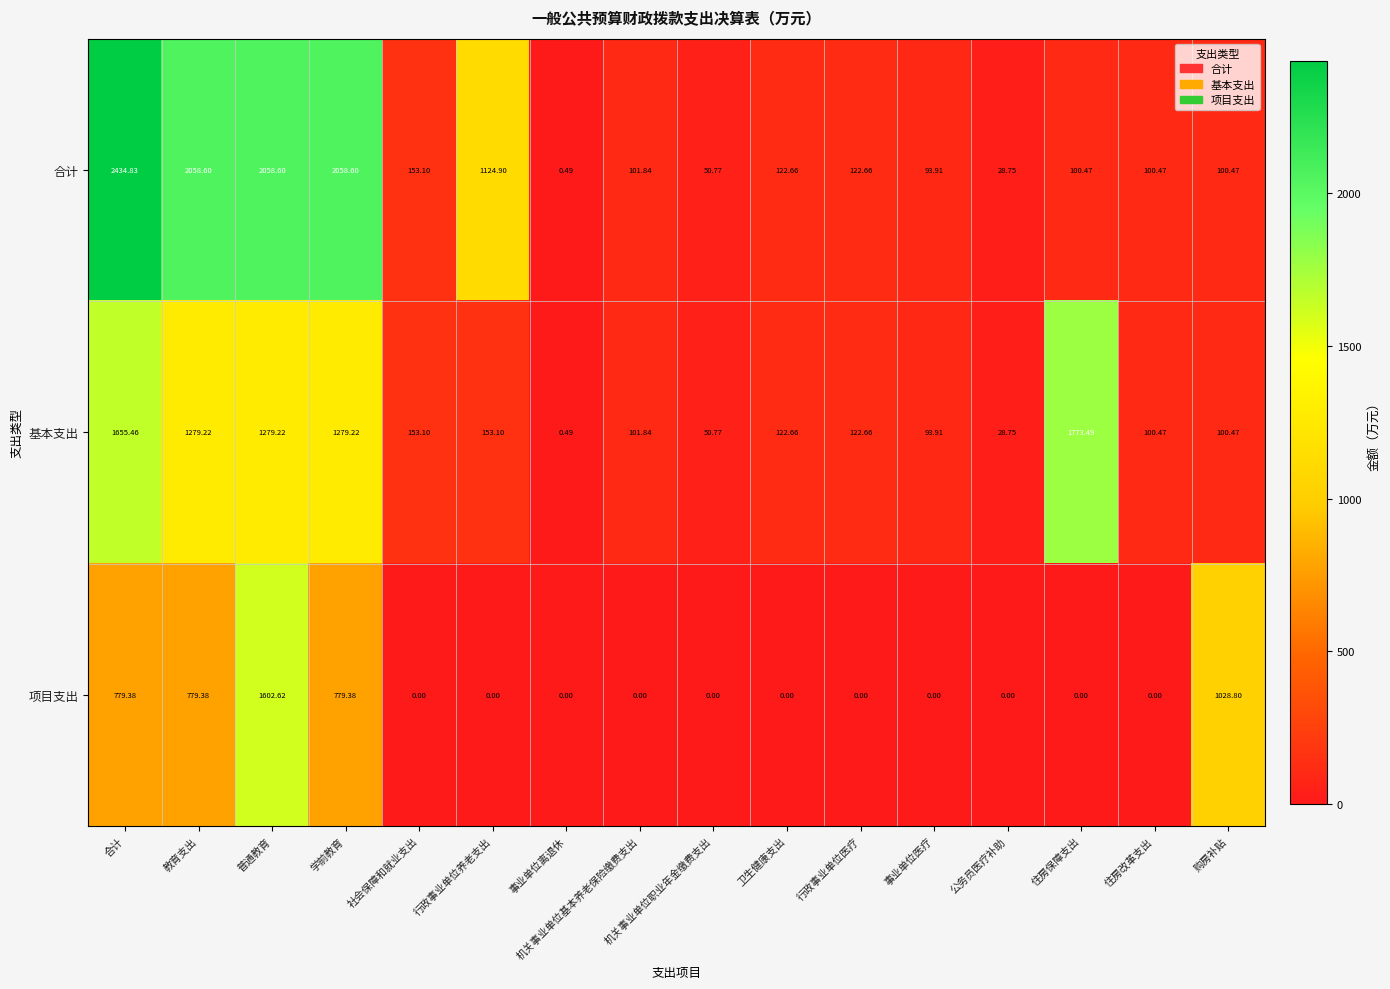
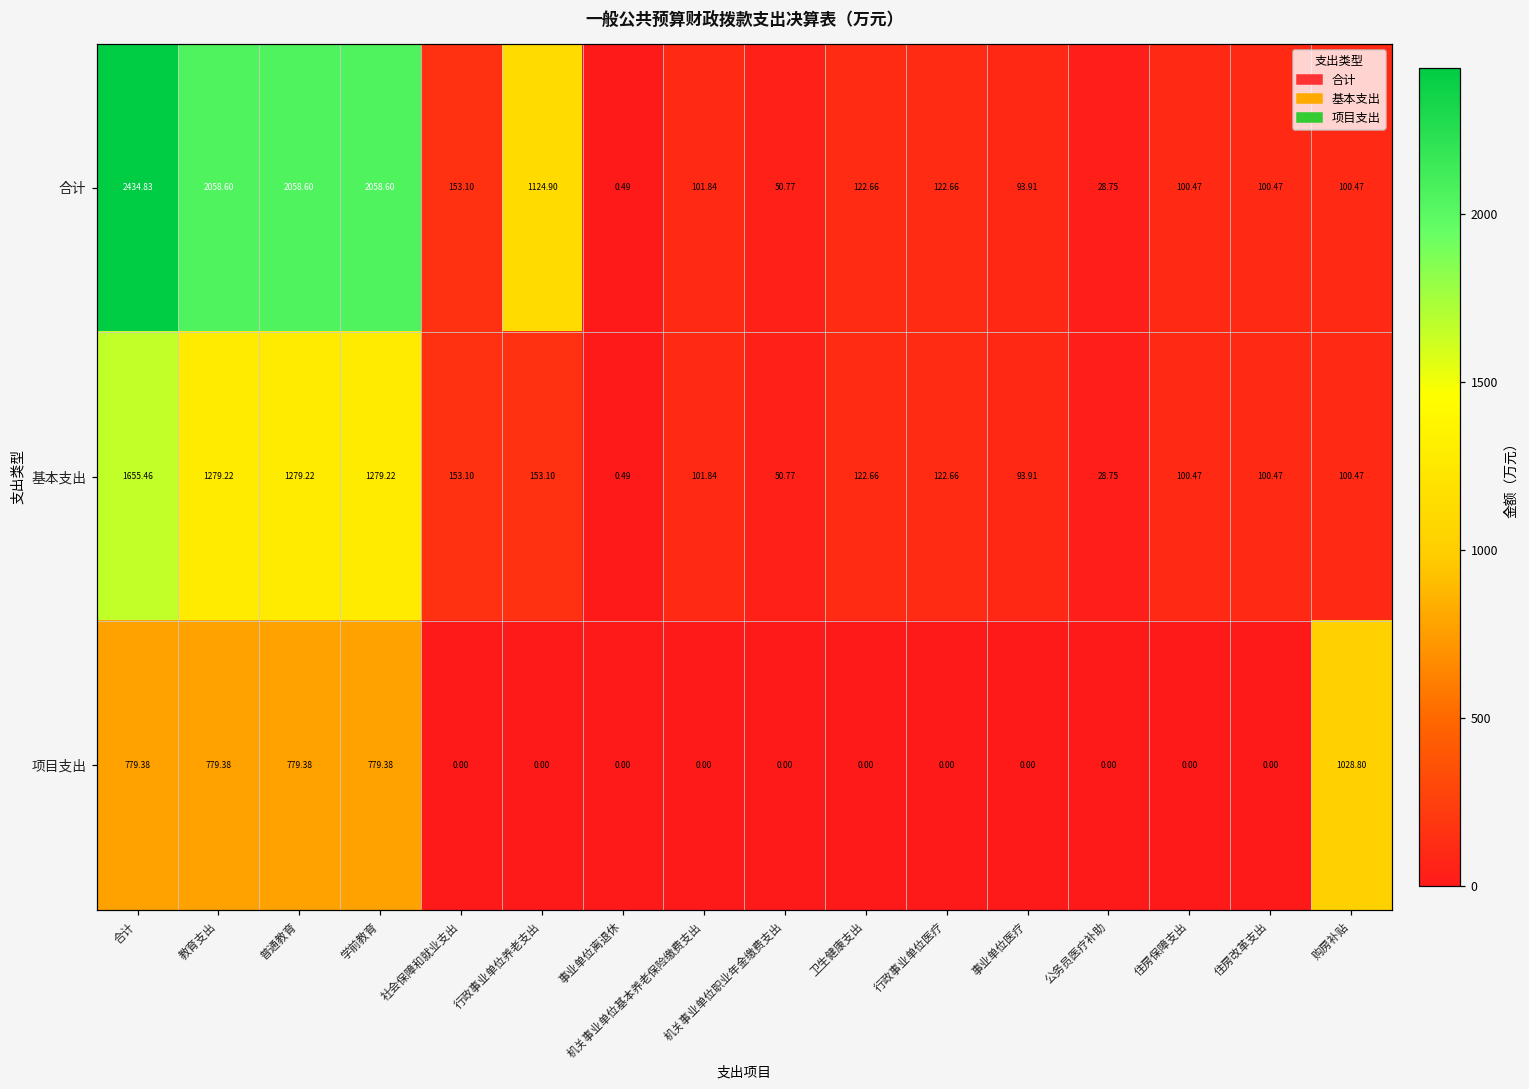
  {
    "合计": {
      "合计": 2434.83,
      "教育支出": 2058.60,
      "普通教育": 2058.60,
      "学前教育": 2058.60,
      "社会保障和就业支出": 153.10,
      "行政事业单位养老支出": 1124.90,
      "事业单位离退休": 0.49,
      "机关事业单位基本养老保险缴费支出": 101.84,
      "机关事业单位职业年金缴费支出": 50.77,
      "卫生健康支出": 122.66,
      "行政事业单位医疗": 122.66,
      "事业单位医疗": 93.91,
      "公务员医疗补助": 28.75,
      "住房保障支出": 100.47,
      "住房改革支出": 100.47,
      "购房补贴": 100.47
    },
    "基本支出": {
      "合计": 1655.46,
      "教育支出": 1279.22,
      "普通教育": 1279.22,
      "学前教育": 1279.22,
      "社会保障和就业支出": 153.10,
      "行政事业单位养老支出": 153.10,
      "事业单位离退休": 0.49,
      "机关事业单位基本养老保险缴费支出": 101.84,
      "机关事业单位职业年金缴费支出": 50.77,
      "卫生健康支出": 122.66,
      "行政事业单位医疗": 122.66,
      "事业单位医疗": 93.91,
      "公务员医疗补助": 28.75,
-     "住房保障支出": 1773.49,
+     "住房保障支出": 100.47,
      "住房改革支出": 100.47,
      "购房补贴": 100.47
    },
    "项目支出": {
      "合计": 779.38,
      "教育支出": 779.38,
-     "普通教育": 1602.62,
+     "普通教育": 779.38,
      "学前教育": 779.38,
      "社会保障和就业支出": 0.00,
      "行政事业单位养老支出": 0.00,
      "事业单位离退休": 0.00,
      "机关事业单位基本养老保险缴费支出": 0.00,
      "机关事业单位职业年金缴费支出": 0.00,
      "卫生健康支出": 0.00,
      "行政事业单位医疗": 0.00,
      "事业单位医疗": 0.00,
      "公务员医疗补助": 0.00,
      "住房保障支出": 0.00,
      "住房改革支出": 0.00,
      "购房补贴": 1028.80
    }
  }
